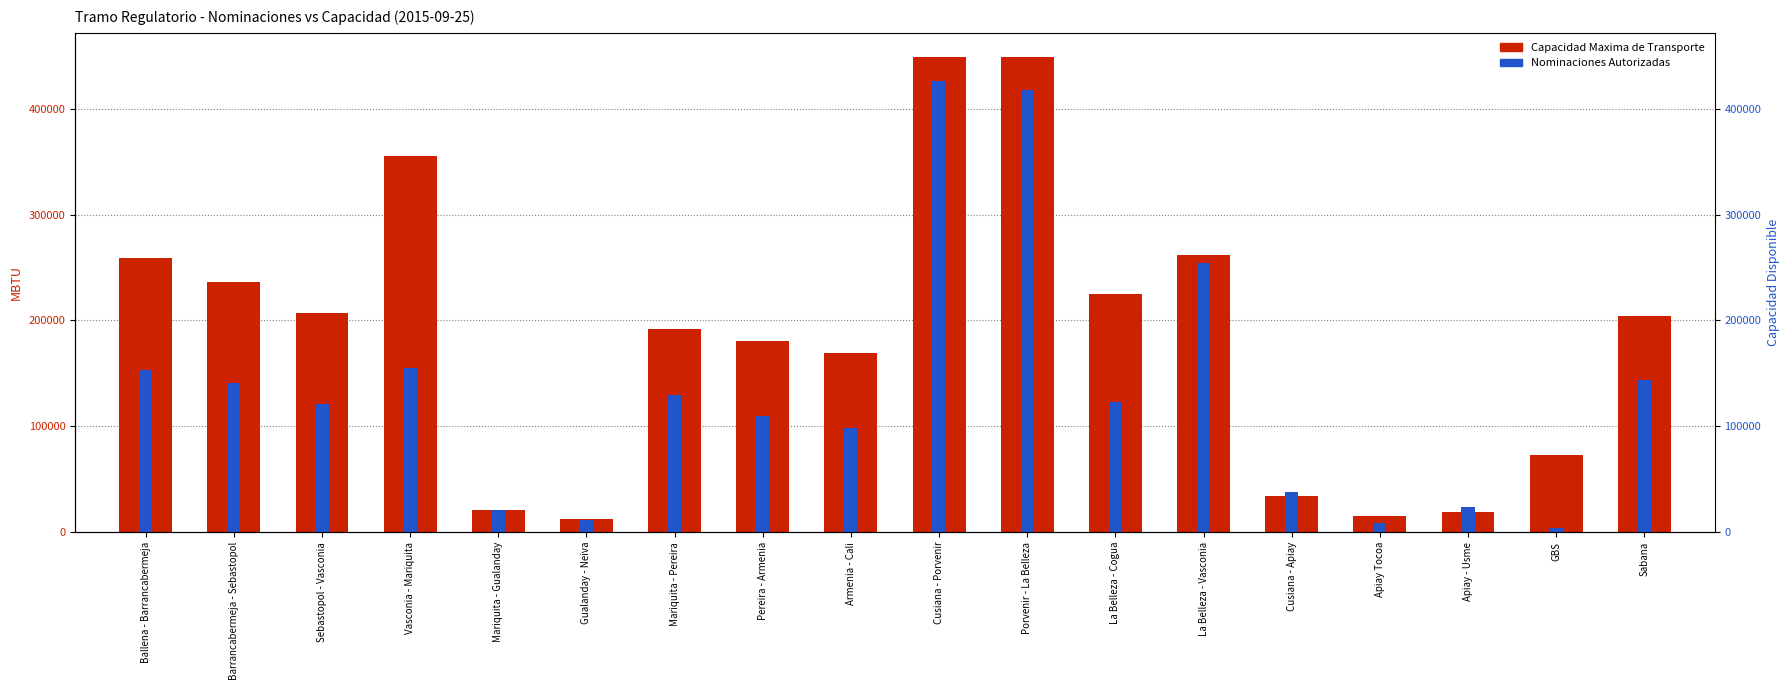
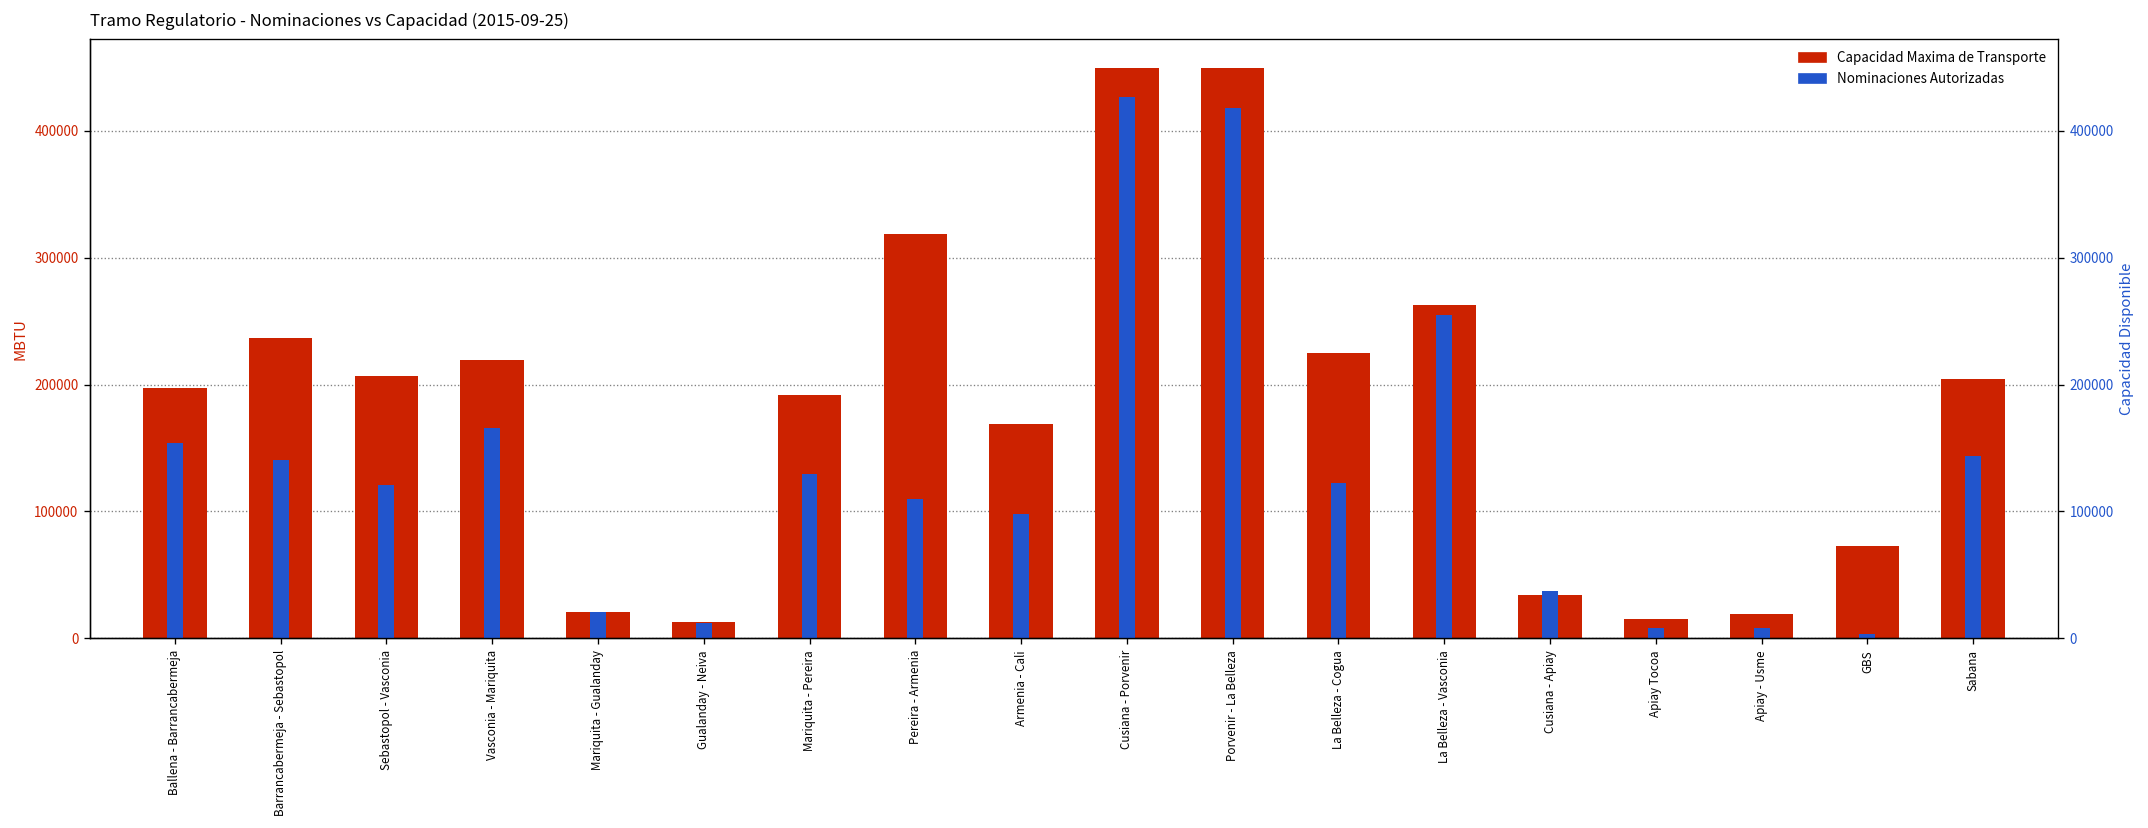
  {
    "Capacidad Maxima de Transporte": {
-     "Ballena - Barrancabermeja": 259000,
+     "Ballena - Barrancabermeja": 197000,
      "Barrancabermeja - Sebastopol": 236000,
      "Sebastopol - Vasconia": 207000,
-     "Vasconia - Mariquita": 356000,
+     "Vasconia - Mariquita": 219000,
      "Mariquita - Gualanday": 21000,
      "Gualanday - Neiva": 13000,
      "Mariquita - Pereira": 192000,
-     "Pereira - Armenia": 180000,
+     "Pereira - Armenia": 319000,
      "Armenia - Cali": 169000,
      "Cusiana - Porvenir": 449000,
      "Porvenir - La Belleza": 449000,
      "La Belleza - Cogua": 225000,
      "La Belleza - Vasconia": 262000,
      "Apiay Tocoa": 15000,
      "GBS": 73000,
      "Sabana": 204000
    },
    "Nominaciones Autorizadas": {
-     "Vasconia - Mariquita": 155000,
+     "Vasconia - Mariquita": 165000,
      "Mariquita - Gualanday": 21000,
      "Gualanday - Neiva": 12000,
      "Cusiana - Apiay": 38000,
-     "Apiay - Usme": 23000
+     "Apiay - Usme": 8000
    }
  }
